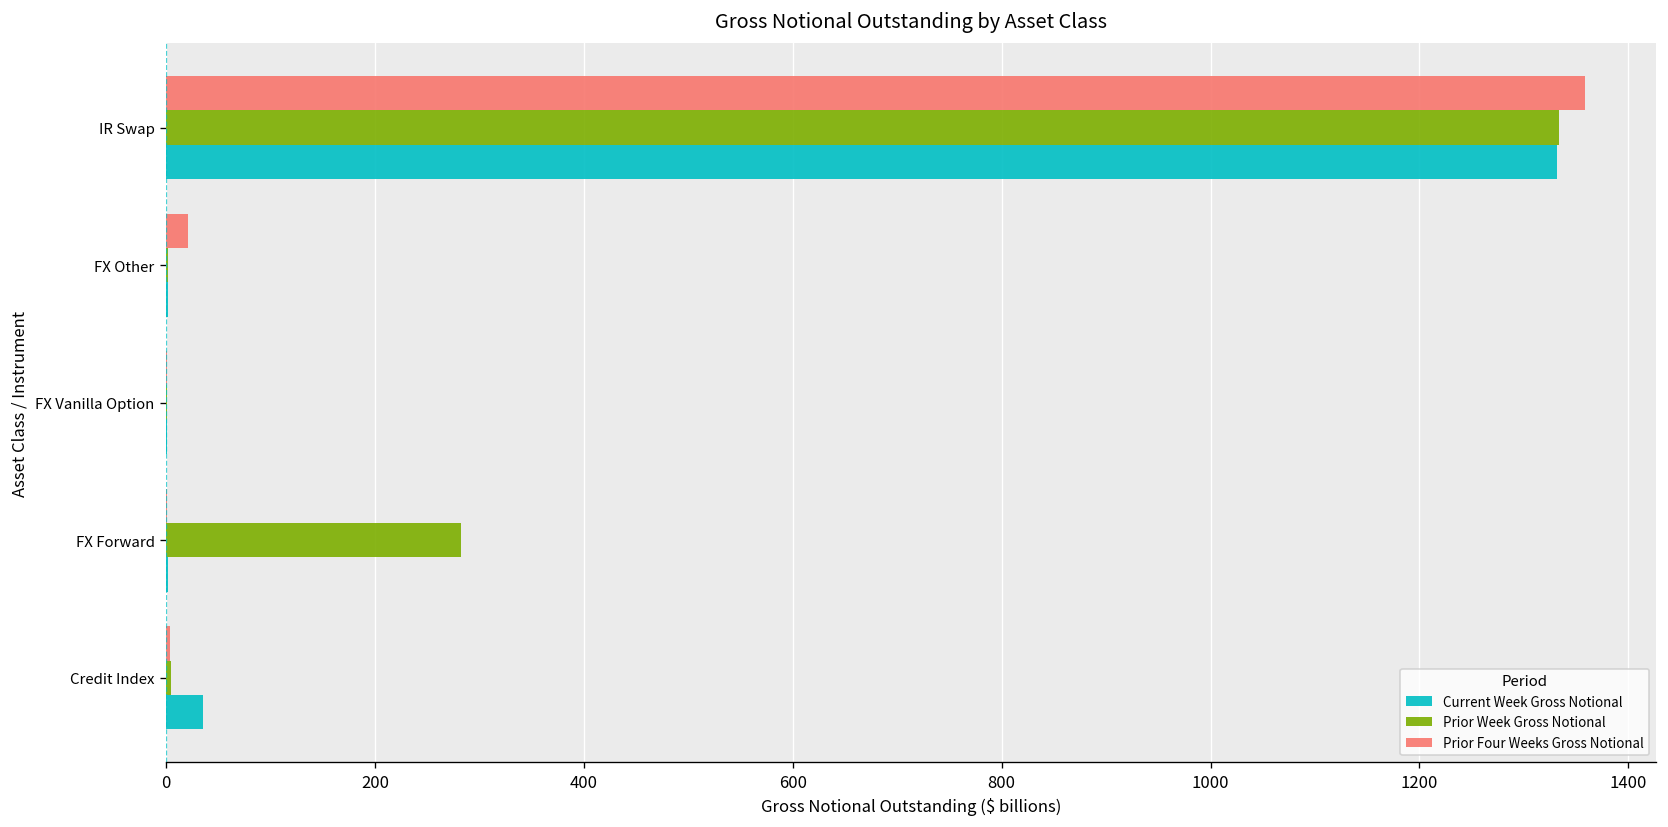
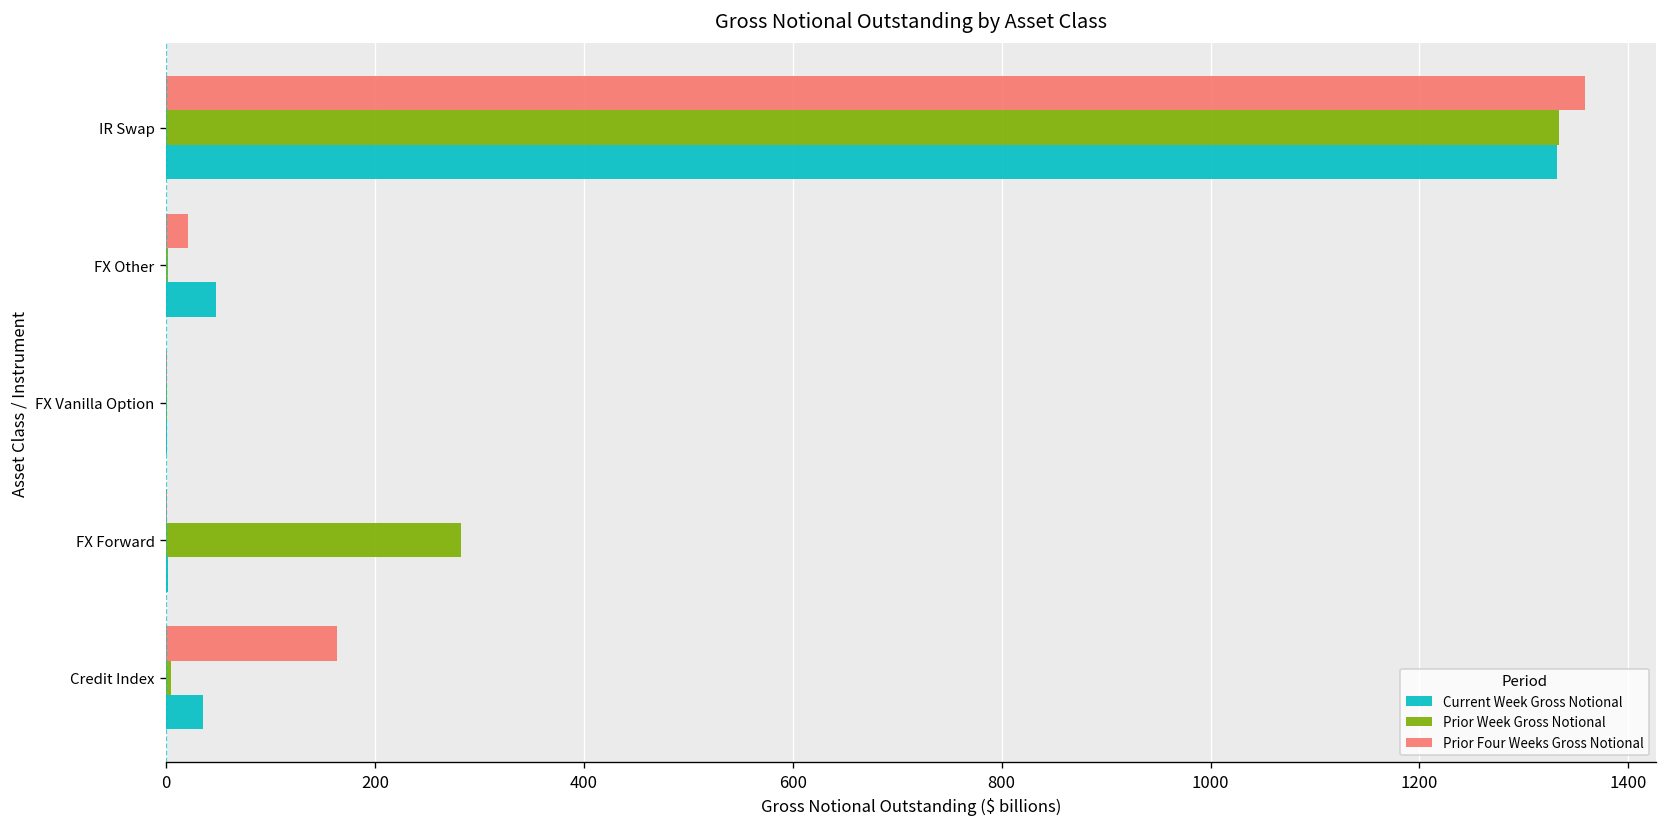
  {
    "Current Week Gross Notional": {
      "IR Swap": 1330,
-     "FX Other": 0,
+     "FX Other": 50,
      "Credit Index": 40
    },
    "Prior Week Gross Notional": {
      "IR Swap": 1330,
      "FX Forward": 280,
      "Credit Index": 0
    },
    "Prior Four Weeks Gross Notional": {
      "IR Swap": 1360,
      "FX Other": 20,
-     "Credit Index": 0
+     "Credit Index": 160
    }
  }
